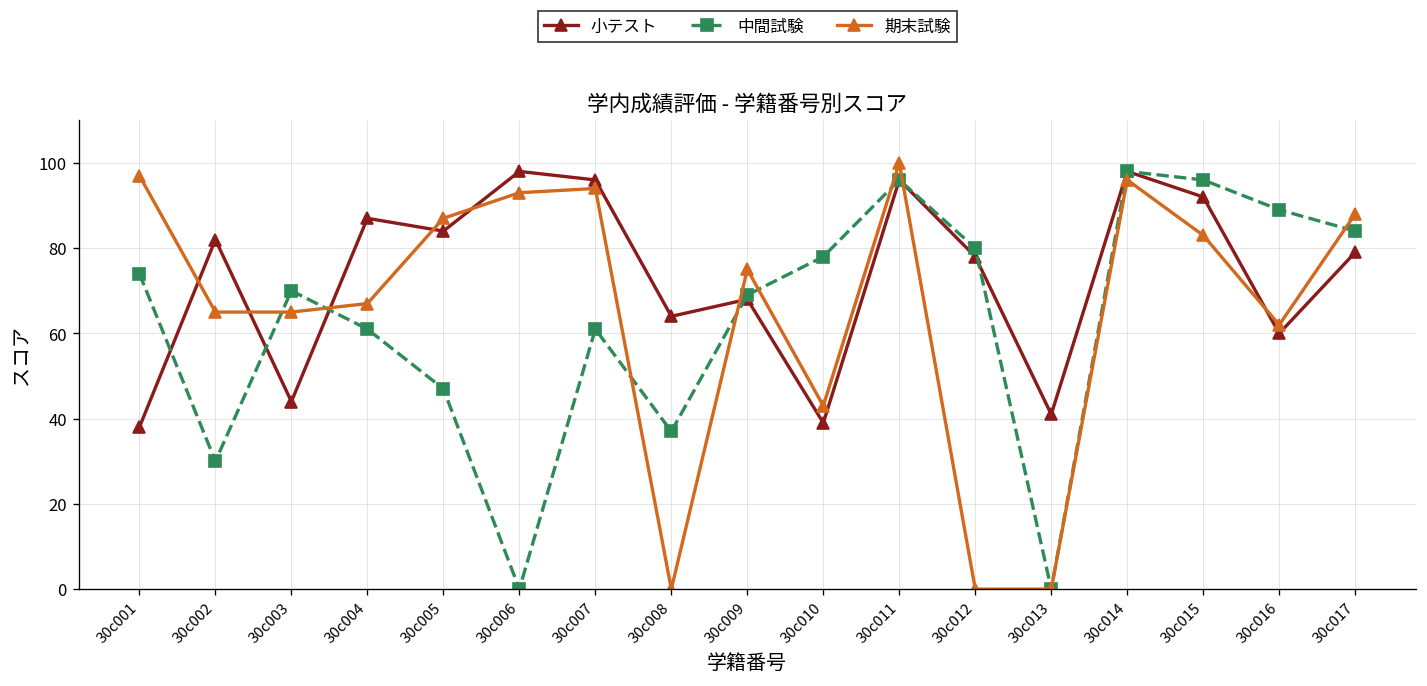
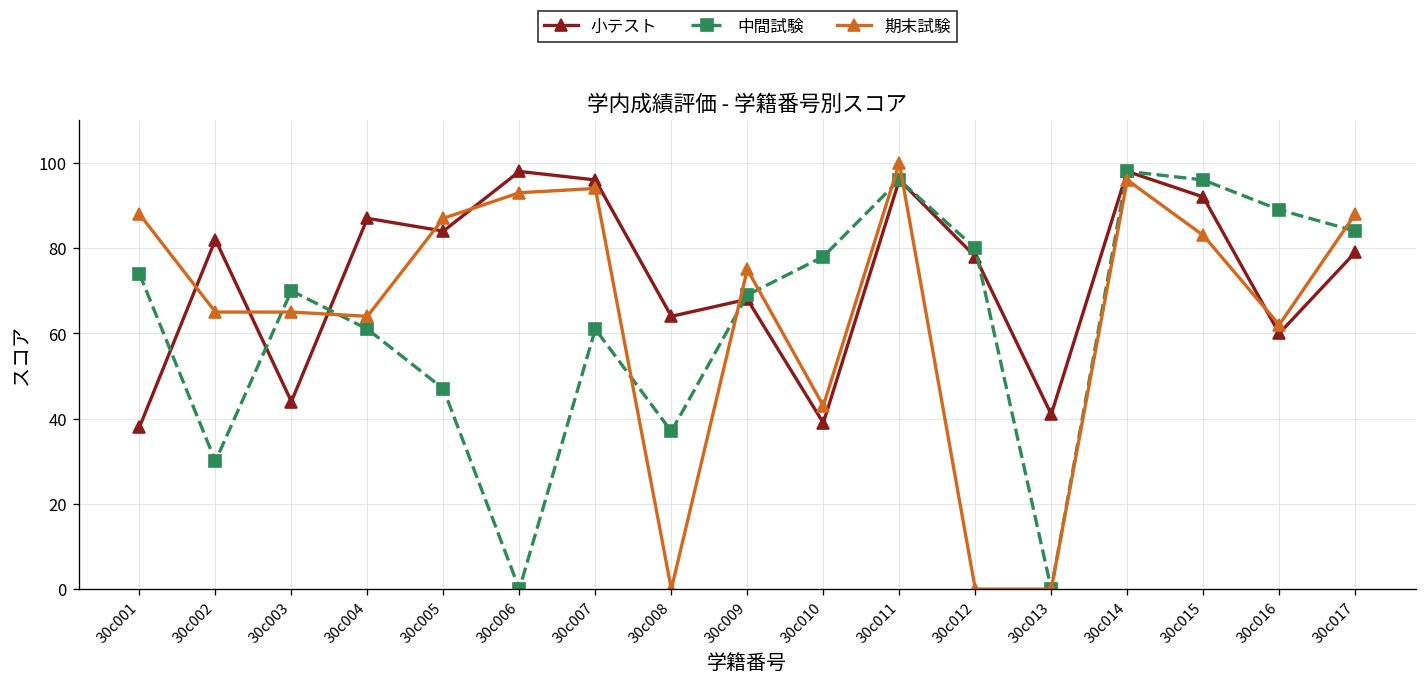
  {
    "小テスト": {
      "30c001": 38,
      "30c002": 82,
      "30c003": 44,
      "30c004": 87,
      "30c005": 84,
      "30c006": 98,
      "30c007": 96,
      "30c008": 64,
      "30c009": 68,
      "30c010": 39,
      "30c012": 78,
      "30c013": 41,
      "30c015": 92,
      "30c016": 60,
      "30c017": 79
    },
    "中間試験": {
      "30c001": 74,
      "30c002": 30,
      "30c003": 70,
      "30c004": 61,
      "30c005": 47,
      "30c006": 0,
      "30c007": 61,
      "30c008": 37,
      "30c009": 69,
      "30c010": 78,
      "30c012": 80,
      "30c015": 96,
      "30c016": 89,
      "30c017": 84
    },
    "期末試験": {
-     "30c001": 97,
+     "30c001": 88,
      "30c002": 65,
      "30c003": 65,
-     "30c004": 67,
+     "30c004": 64,
      "30c005": 87,
      "30c006": 93,
      "30c007": 94,
      "30c008": 0,
      "30c009": 75,
      "30c010": 43,
      "30c011": 100,
      "30c012": 0,
      "30c014": 96,
      "30c015": 83,
      "30c016": 62,
      "30c017": 88
    }
  }
